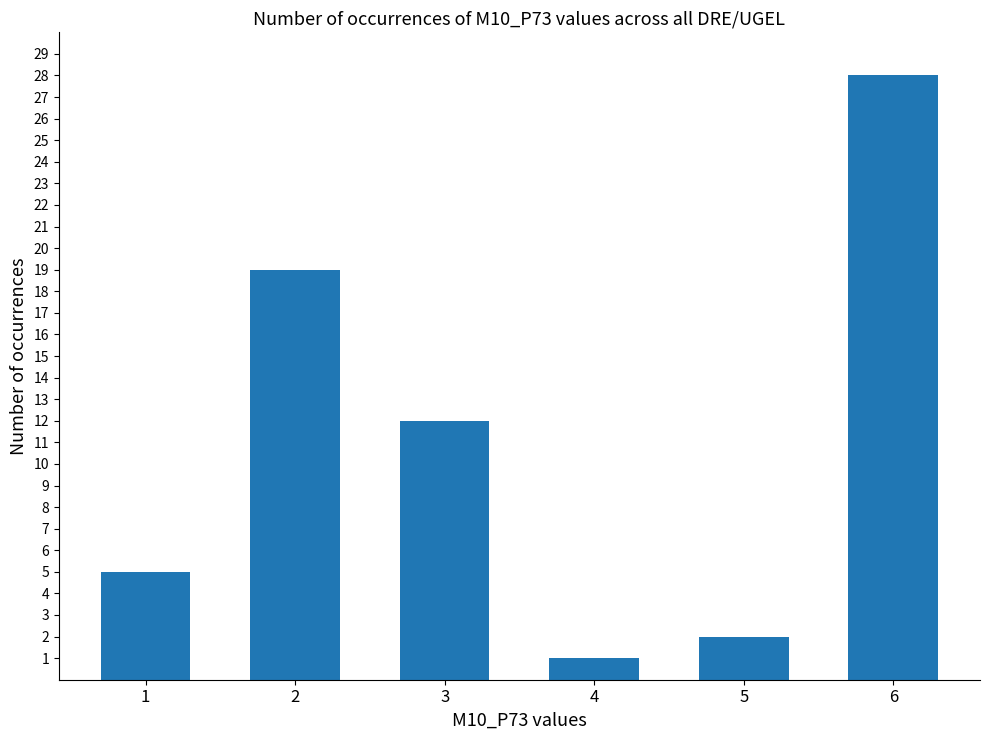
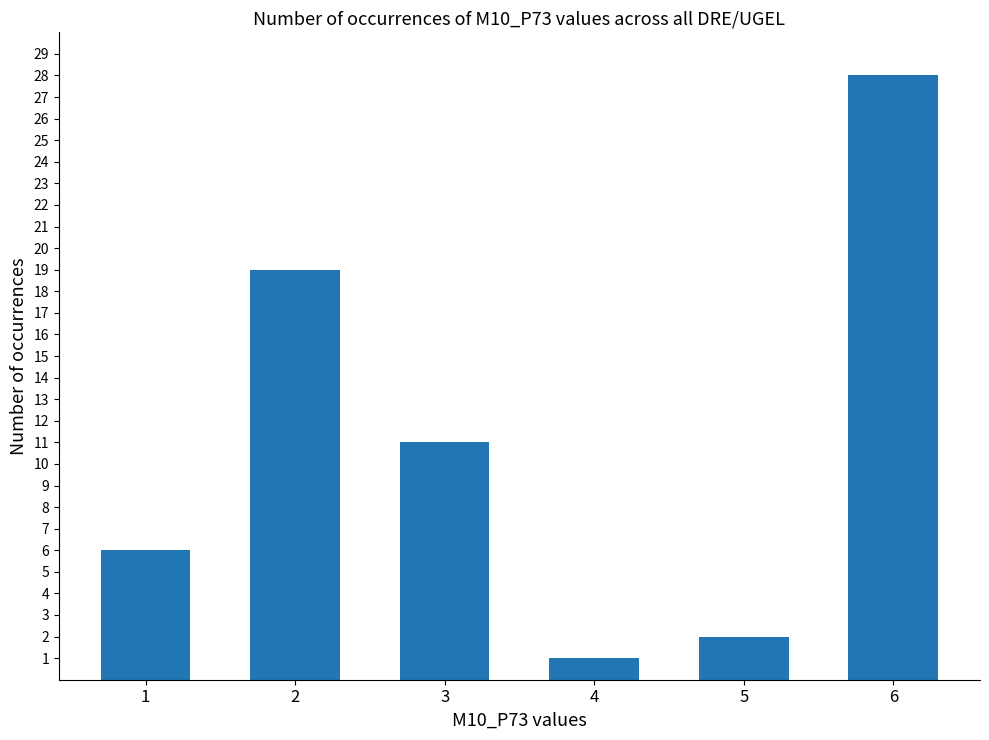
  {
-   "1": 5,
+   "1": 6,
    "2": 19,
-   "3": 12,
+   "3": 11,
    "4": 1,
    "5": 2,
    "6": 28
  }
